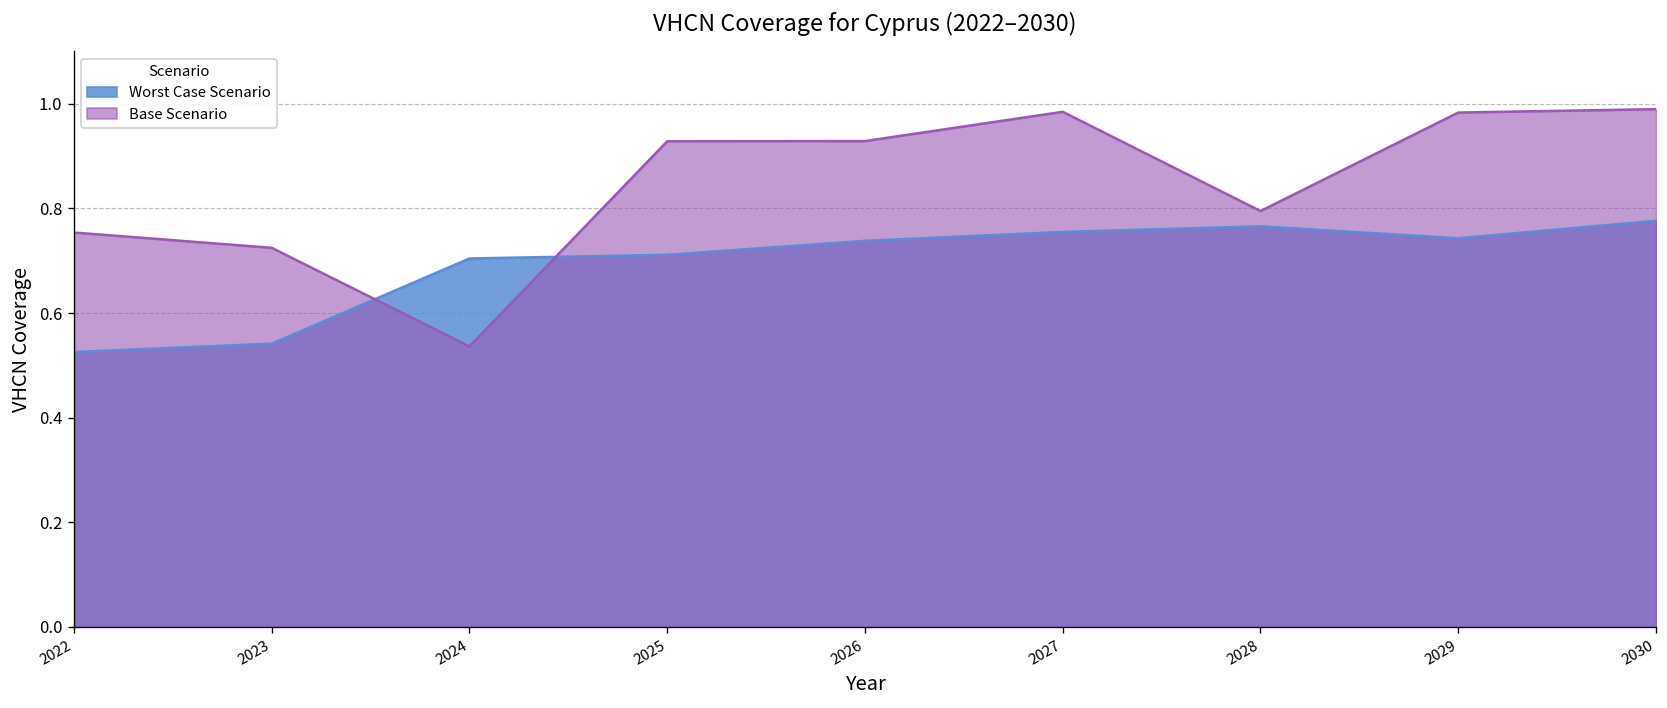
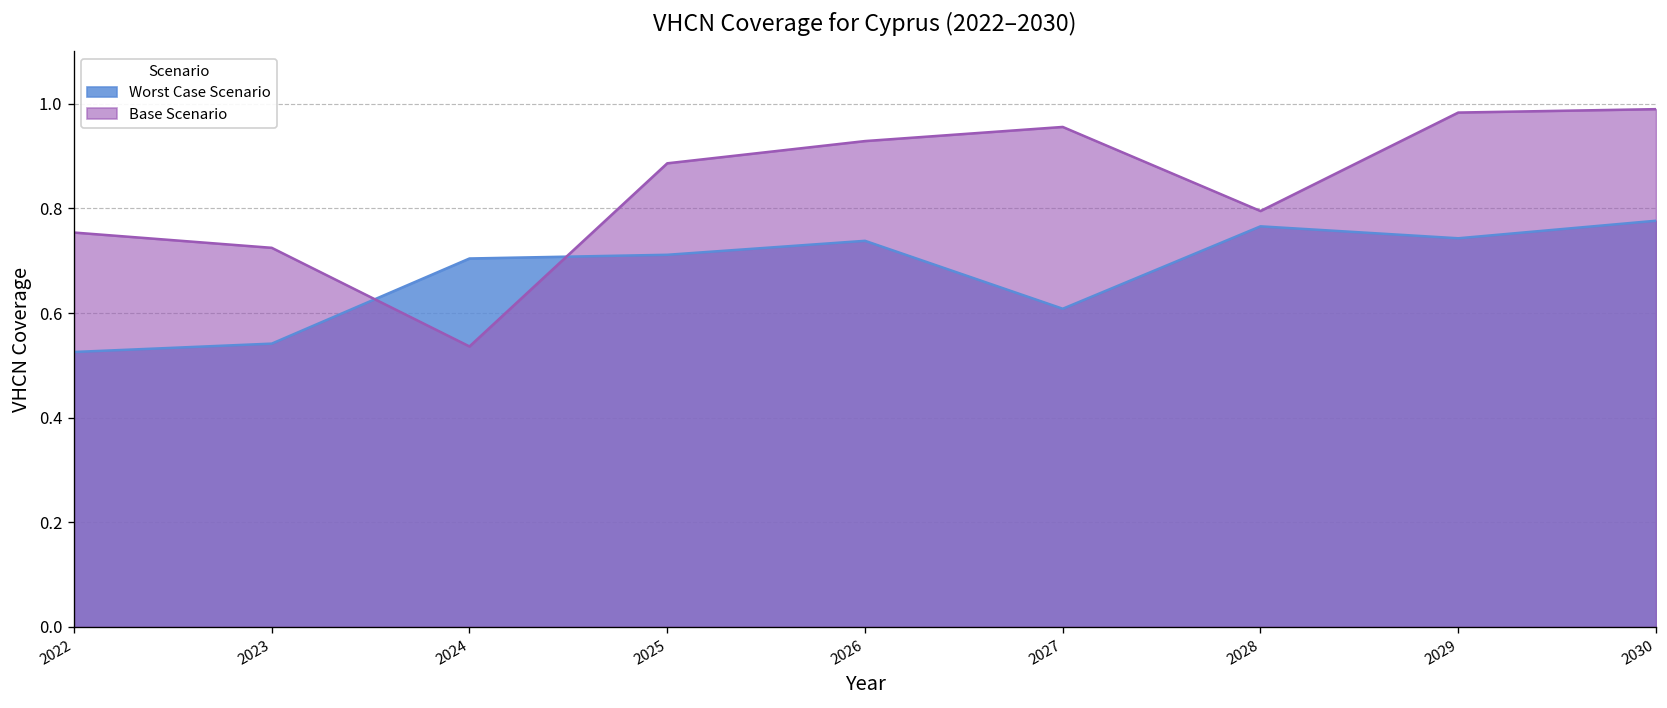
  {
    "Worst Case Scenario": {
      "2022": 0.53,
      "2023": 0.54,
      "2024": 0.70,
      "2025": 0.71,
      "2026": 0.74,
-     "2027": 0.75,
+     "2027": 0.61,
      "2028": 0.77,
      "2029": 0.74,
      "2030": 0.78
    },
    "Base Scenario": {
      "2022": 0.75,
      "2023": 0.72,
      "2024": 0.54,
-     "2025": 0.93,
+     "2025": 0.89,
      "2026": 0.93,
-     "2027": 0.98,
+     "2027": 0.96,
      "2028": 0.79,
      "2029": 0.98,
      "2030": 0.99
    }
  }
